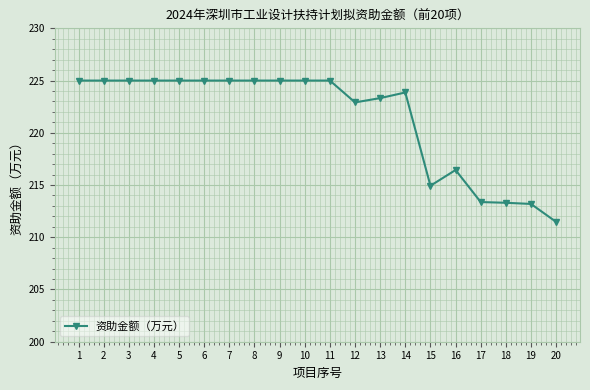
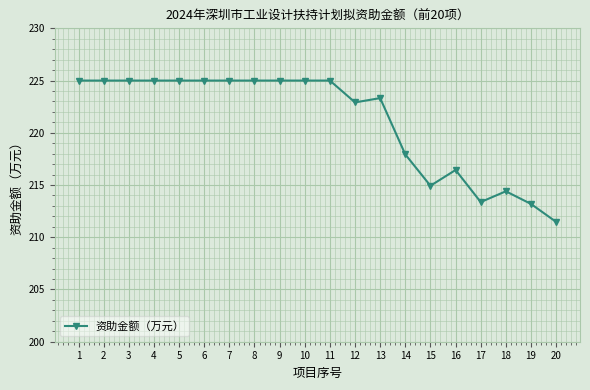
  {
    "1": 225.0,
    "2": 225.0,
    "3": 225.0,
    "4": 225.0,
    "5": 225.0,
    "6": 225.0,
    "7": 225.0,
    "8": 225.0,
    "9": 225.0,
    "10": 225.0,
    "11": 225.0,
    "12": 222.9,
    "13": 223.3,
-   "14": 223.9,
+   "14": 217.9,
    "15": 214.9,
    "16": 216.4,
    "17": 213.4,
-   "18": 213.3,
+   "18": 214.4,
    "19": 213.2,
    "20": 211.5
  }
